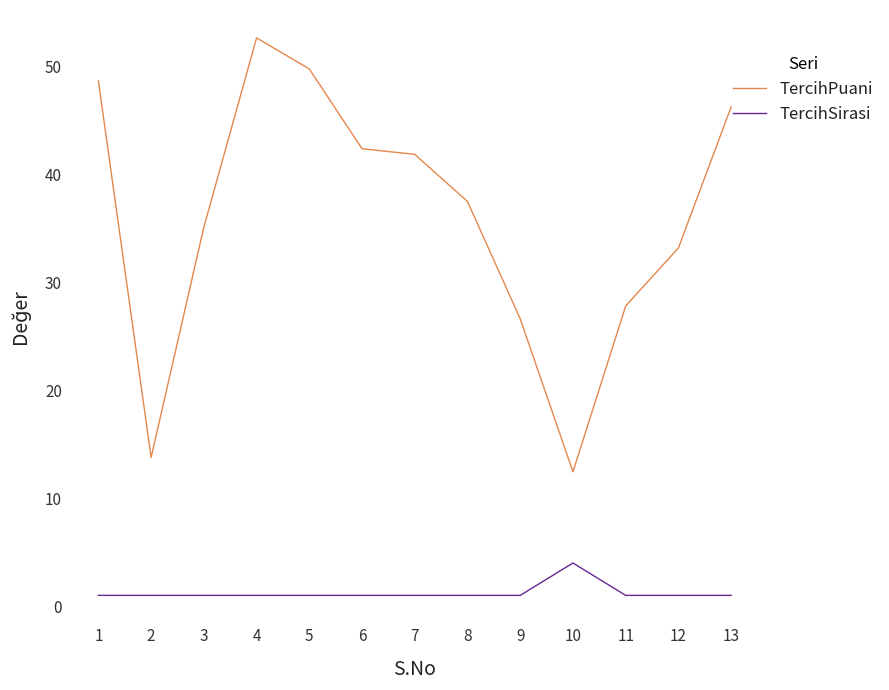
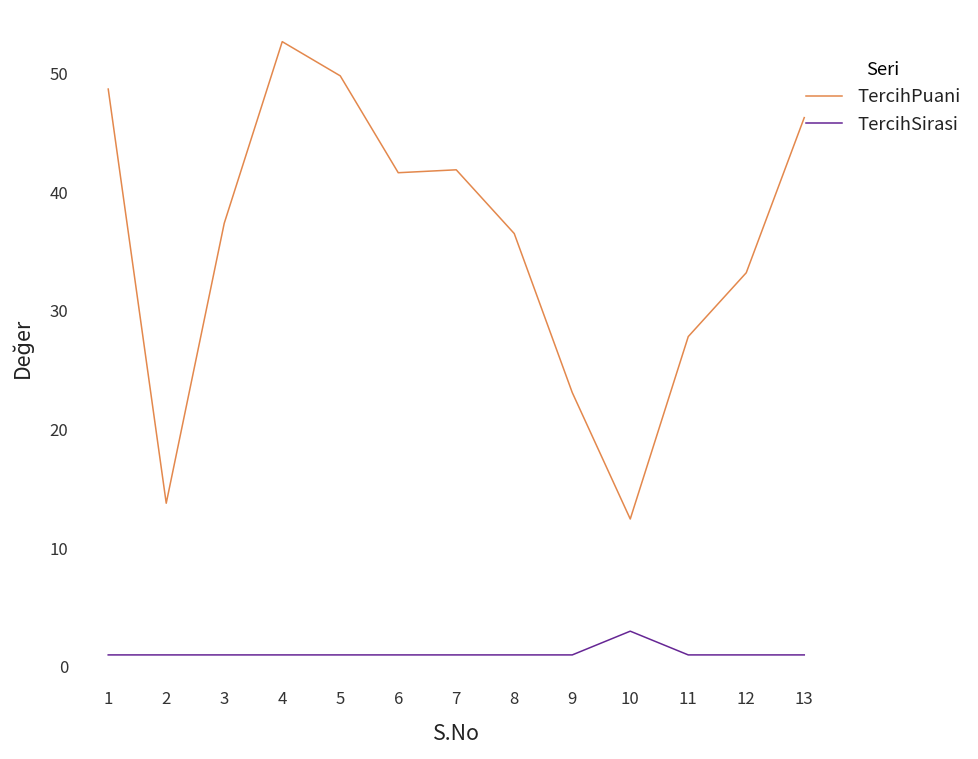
  {
    "TercihPuani": {
      "1": 48.7,
      "2": 13.8,
-     "3": 35.1,
+     "3": 37.4,
      "4": 52.7,
      "5": 49.8,
-     "6": 42.4,
+     "6": 41.6,
      "7": 41.9,
-     "8": 37.5,
-     "9": 26.6,
+     "8": 36.5,
+     "9": 23.1,
      "10": 12.5,
      "11": 27.8,
      "12": 33.2,
      "13": 46.3
    },
    "TercihSirasi": {
      "1": 1,
      "2": 1,
      "3": 1,
      "4": 1,
      "5": 1,
      "6": 1,
      "7": 1,
      "8": 1,
      "9": 1,
-     "10": 4,
+     "10": 3,
      "11": 1,
      "12": 1,
      "13": 1
    }
  }
